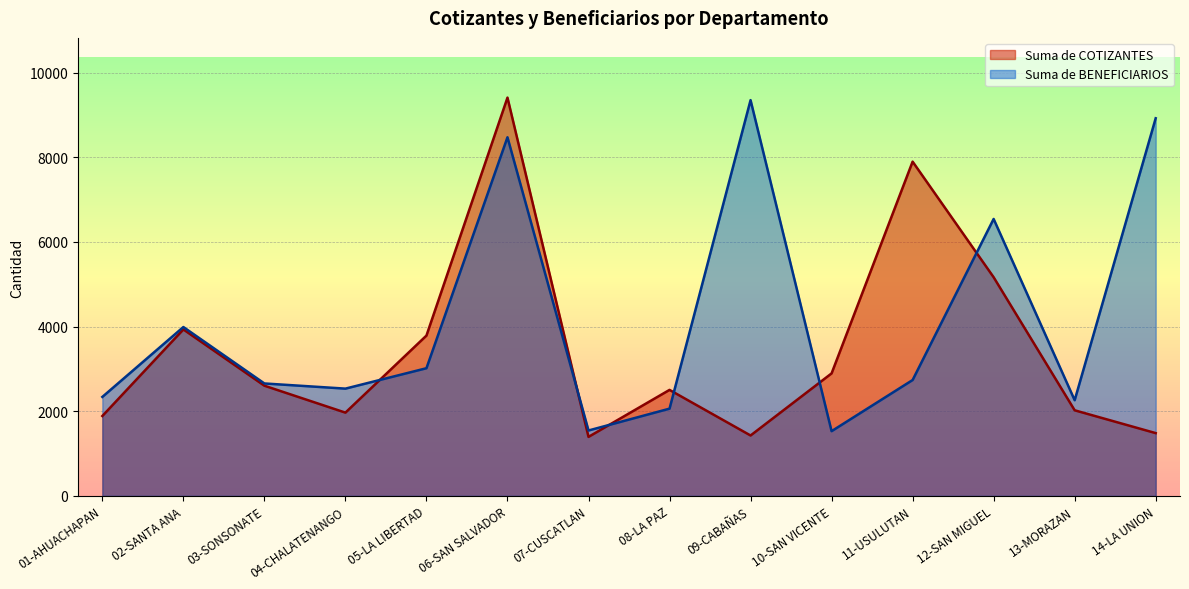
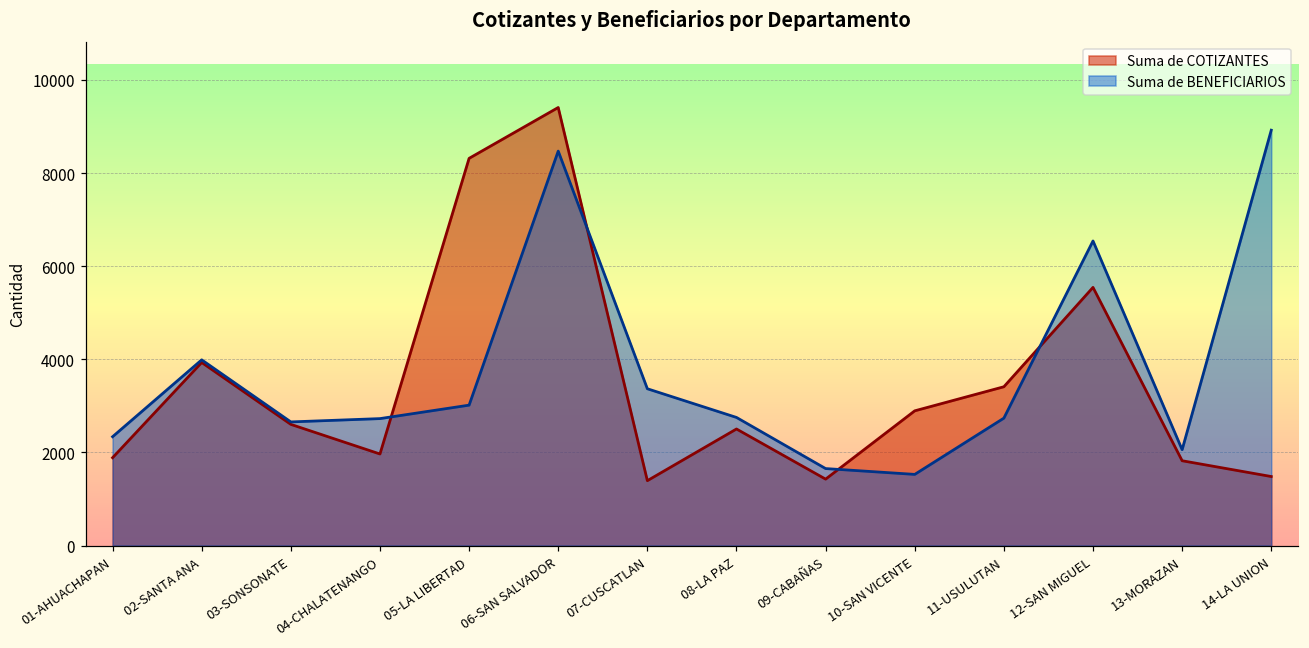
  {
    "Suma de COTIZANTES": {
      "01-AHUACHAPAN": 1900,
      "04-CHALATENANGO": 2000,
-     "05-LA LIBERTAD": 3800,
+     "05-LA LIBERTAD": 8300,
      "06-SAN SALVADOR": 9400,
      "07-CUSCATLAN": 1400,
      "08-LA PAZ": 2500,
      "09-CABAÑAS": 1400,
      "10-SAN VICENTE": 2900,
-     "11-USULUTAN": 7900,
-     "12-SAN MIGUEL": 5200,
-     "13-MORAZAN": 2000,
+     "11-USULUTAN": 3400,
+     "12-SAN MIGUEL": 5500,
+     "13-MORAZAN": 1800,
      "14-LA UNION": 1500
    },
    "Suma de BENEFICIARIOS": {
      "01-AHUACHAPAN": 2300,
-     "04-CHALATENANGO": 2500,
+     "04-CHALATENANGO": 2700,
      "05-LA LIBERTAD": 3000,
      "06-SAN SALVADOR": 8500,
-     "07-CUSCATLAN": 1500,
-     "08-LA PAZ": 2100,
-     "09-CABAÑAS": 9300,
+     "07-CUSCATLAN": 3400,
+     "08-LA PAZ": 2800,
+     "09-CABAÑAS": 1700,
      "10-SAN VICENTE": 1500,
      "11-USULUTAN": 2700,
      "12-SAN MIGUEL": 6500,
-     "13-MORAZAN": 2300,
+     "13-MORAZAN": 2100,
      "14-LA UNION": 8900
    }
  }
